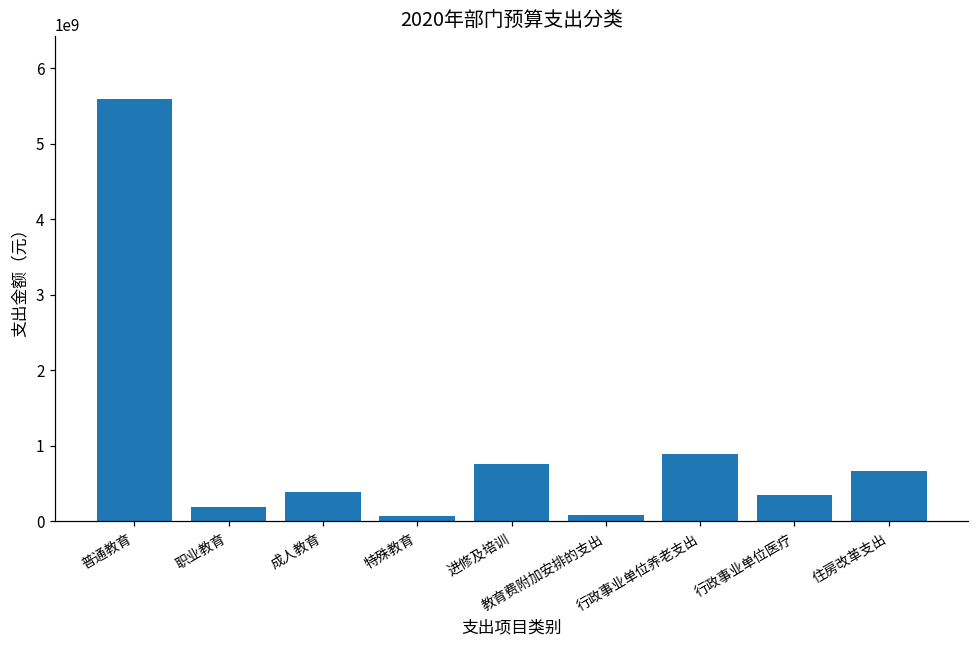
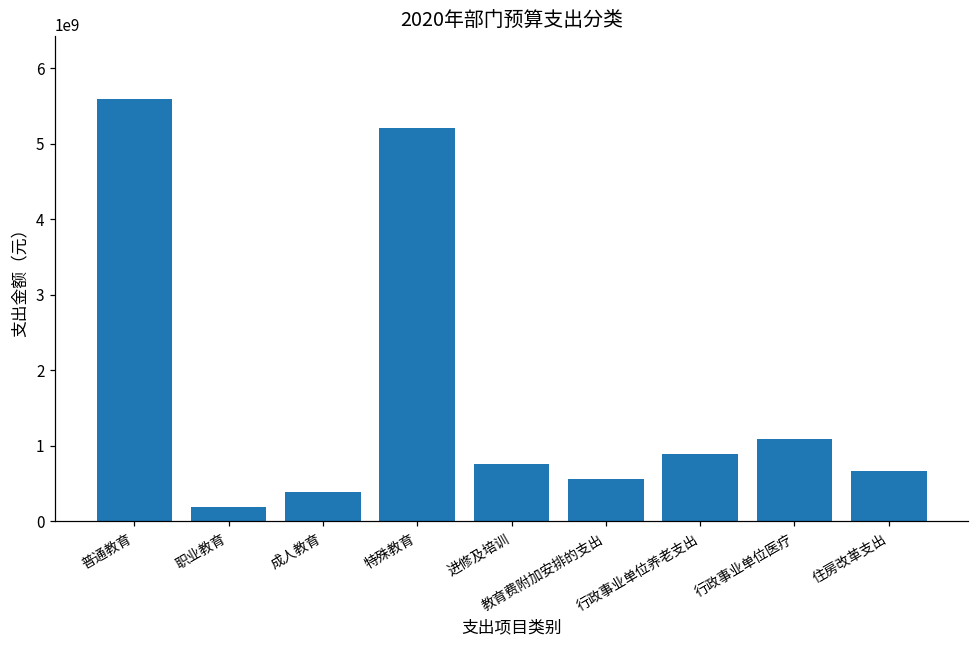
  {
    "普通教育": 5600000000,
    "职业教育": 200000000,
    "成人教育": 400000000,
-   "特殊教育": 100000000,
+   "特殊教育": 5200000000,
    "进修及培训": 800000000,
-   "教育费附加安排的支出": 100000000,
+   "教育费附加安排的支出": 600000000,
    "行政事业单位养老支出": 900000000,
-   "行政事业单位医疗": 400000000,
+   "行政事业单位医疗": 1100000000,
    "住房改革支出": 700000000
  }
